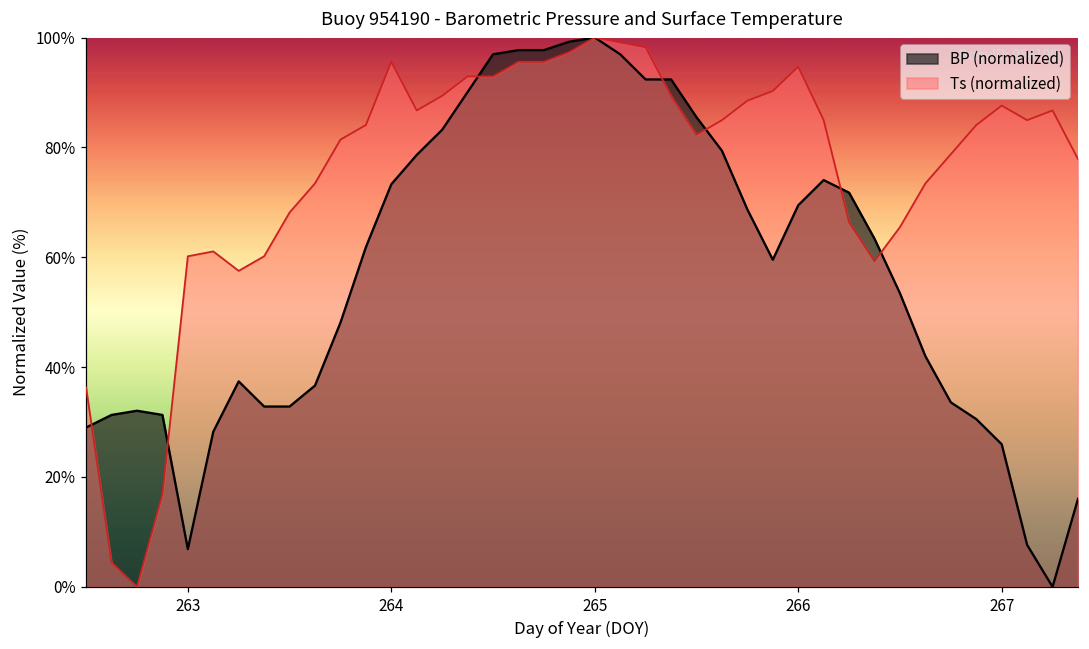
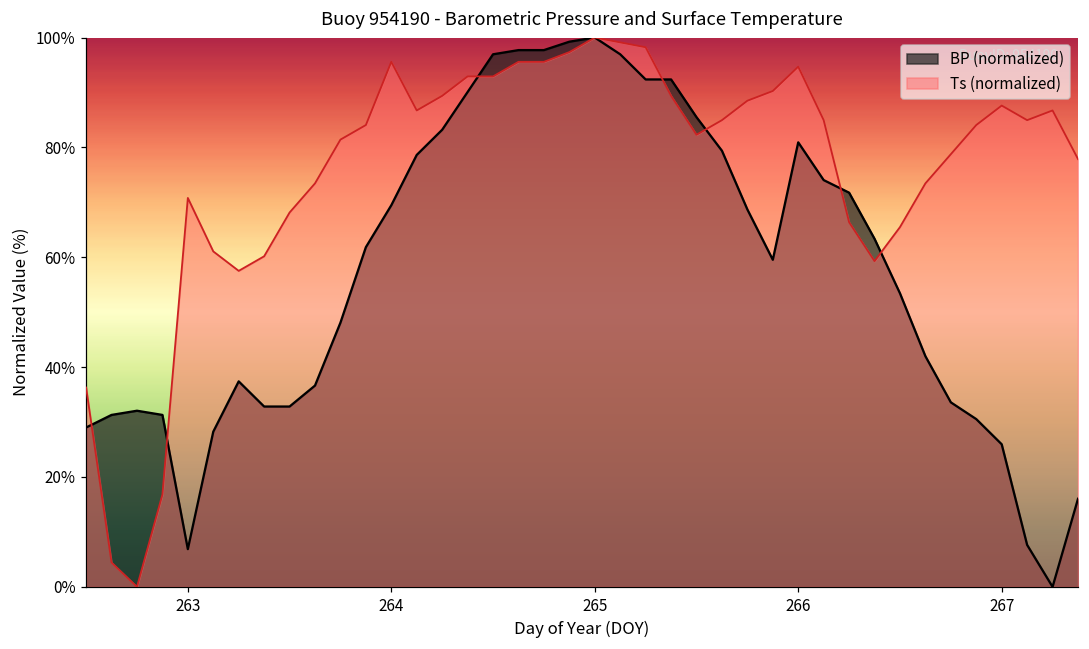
  {
    "BP (normalized)": {
      "263": "7%",
-     "264": "73%",
-     "266": "69%",
+     "264": "69%",
+     "266": "81%",
      "267": "26%"
    },
    "Ts (normalized)": {
-     "263": "60%",
+     "263": "71%",
      "264": "96%",
      "266": "95%",
      "267": "88%"
    }
  }
